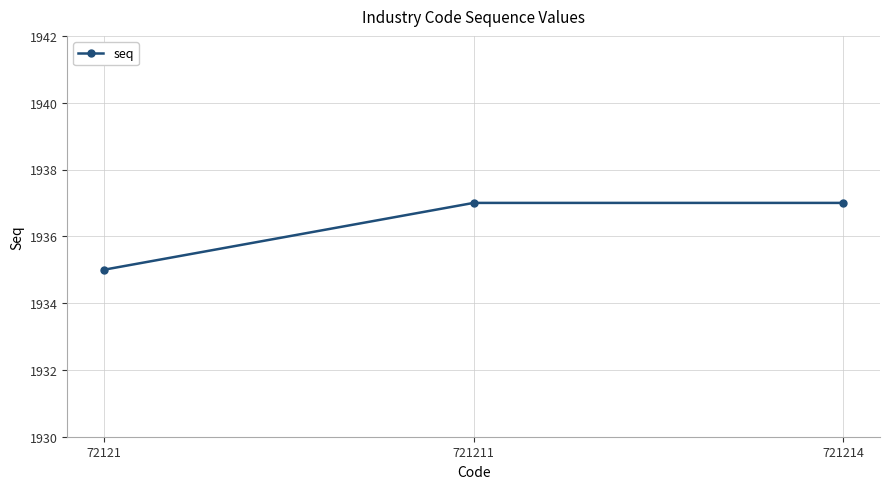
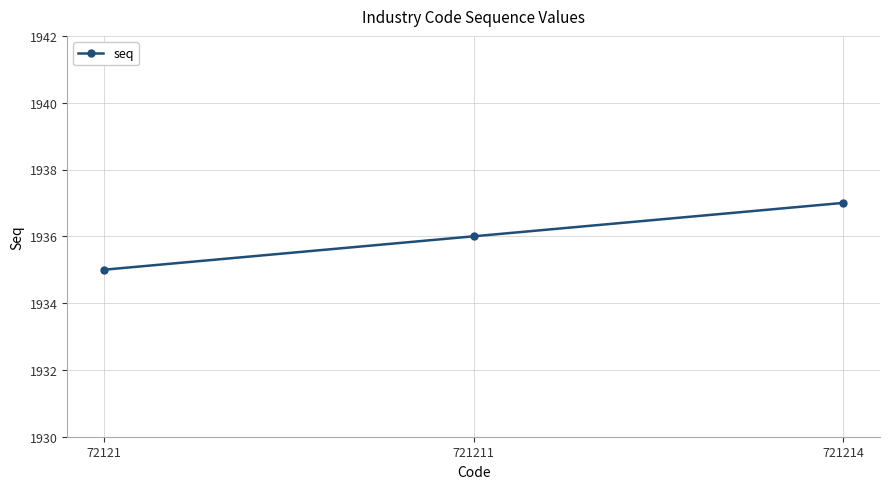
  {
    "72121": 1935,
-   "721211": 1937,
+   "721211": 1936,
    "721214": 1937
  }
